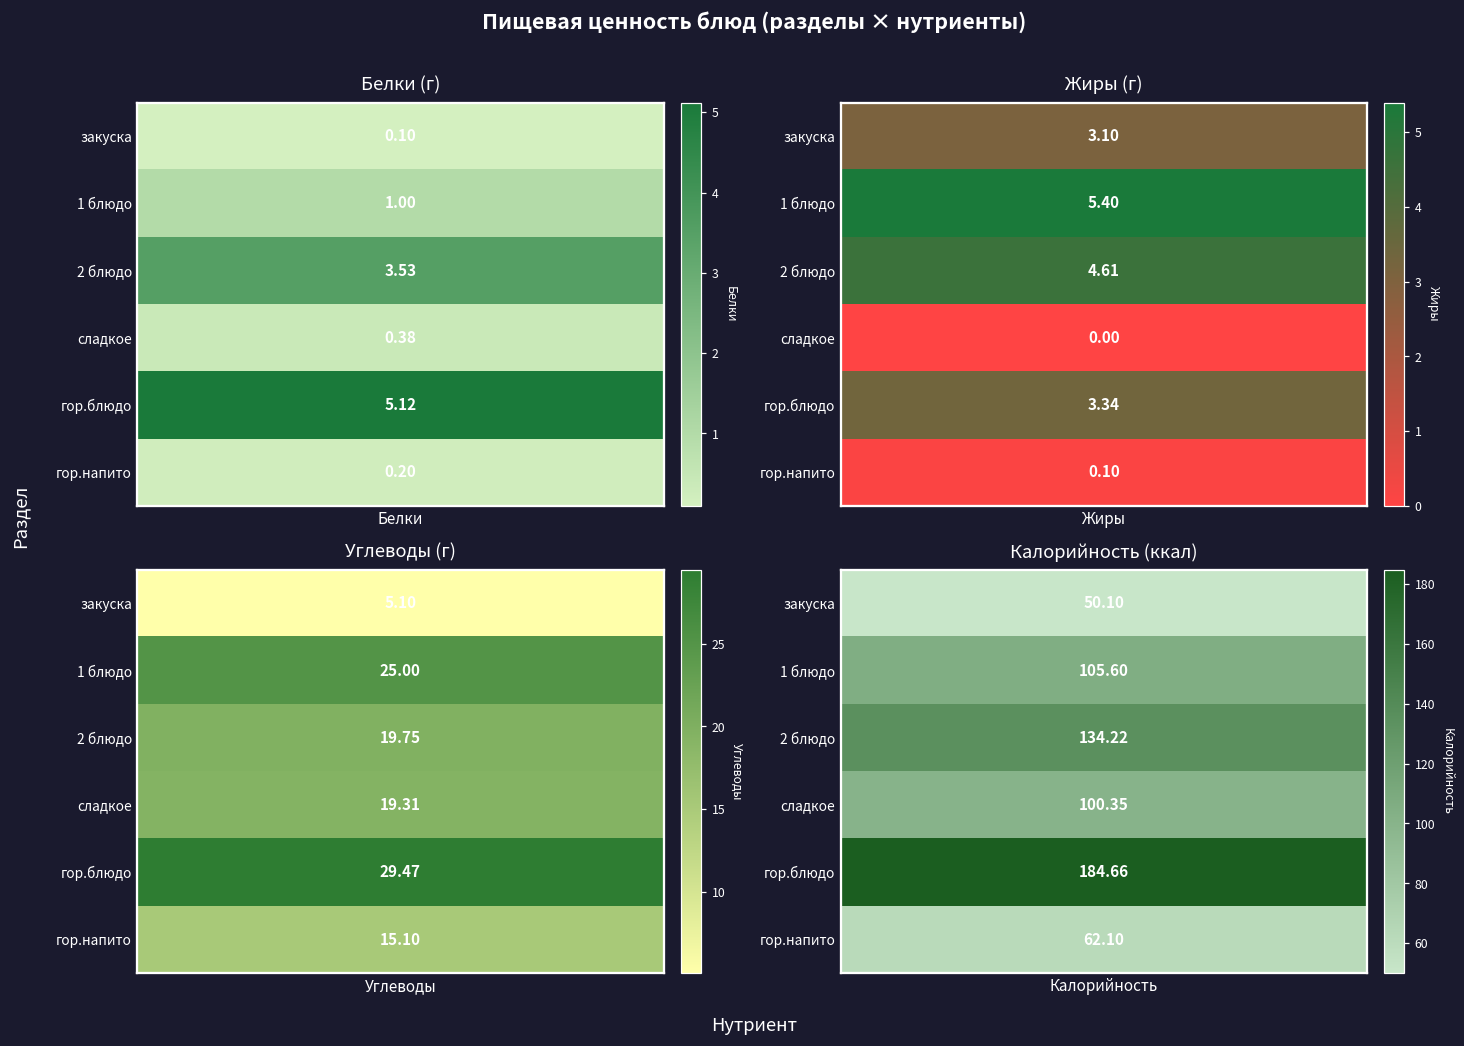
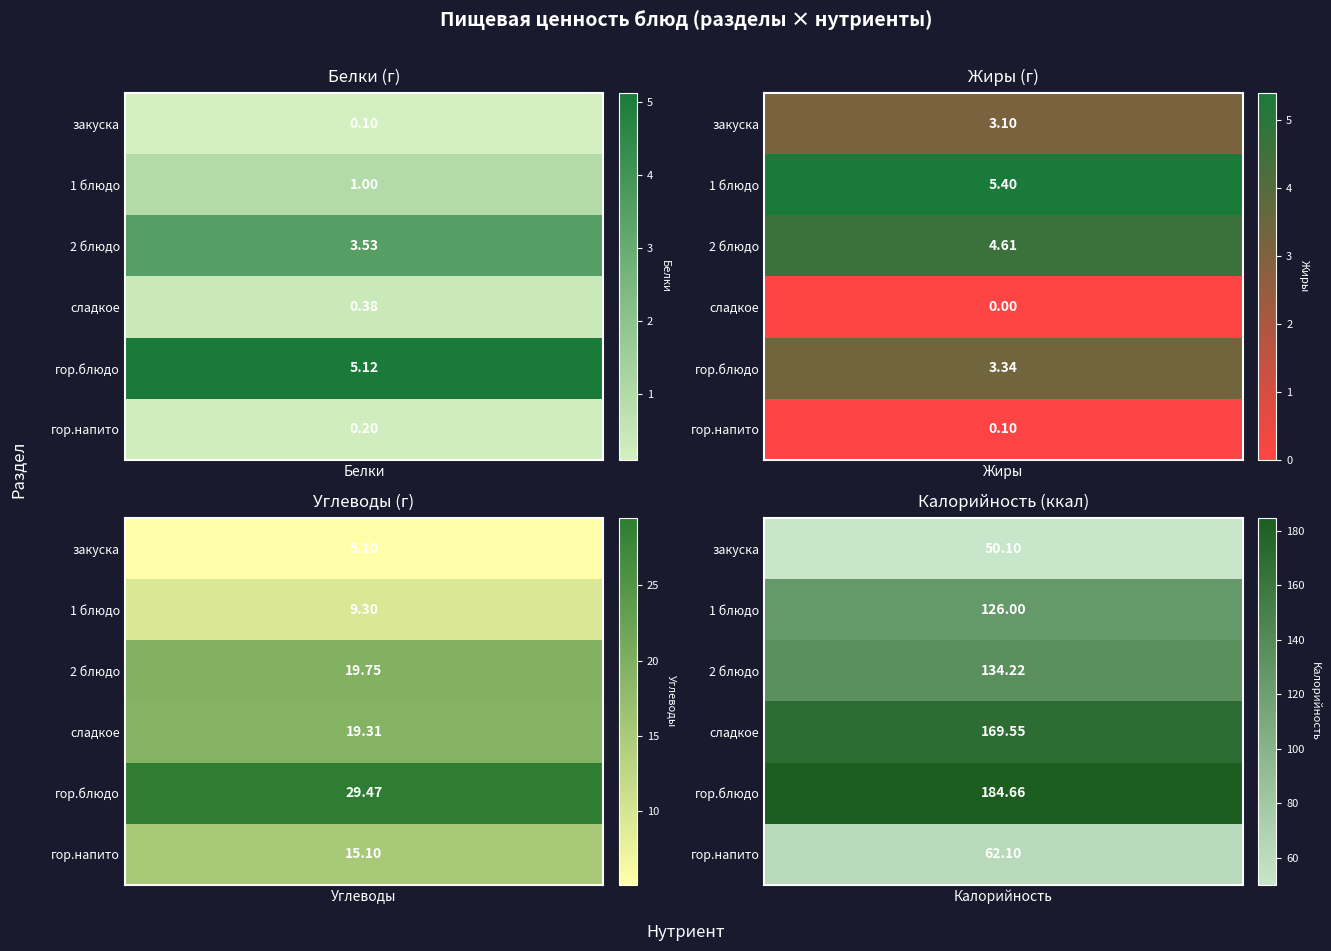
  {
    "Белки (г)": {
      "закуска": {
        "Белки": 0.10
      },
      "1 блюдо": {
        "Белки": 1.00
      },
      "2 блюдо": {
        "Белки": 3.53
      },
      "сладкое": {
        "Белки": 0.38
      },
      "гор.блюдо": {
        "Белки": 5.12
      },
      "гор.напито": {
        "Белки": 0.20
      }
    },
    "Жиры (г)": {
      "закуска": {
        "Жиры": 3.10
      },
      "1 блюдо": {
        "Жиры": 5.40
      },
      "2 блюдо": {
        "Жиры": 4.61
      },
      "сладкое": {
        "Жиры": 0.00
      },
      "гор.блюдо": {
        "Жиры": 3.34
      },
      "гор.напито": {
        "Жиры": 0.10
      }
    },
    "Углеводы (г)": {
      "закуска": {
        "Углеводы": 5.10
      },
      "1 блюдо": {
-       "Углеводы": 25.00
+       "Углеводы": 9.30
      },
      "2 блюдо": {
        "Углеводы": 19.75
      },
      "сладкое": {
        "Углеводы": 19.31
      },
      "гор.блюдо": {
        "Углеводы": 29.47
      },
      "гор.напито": {
        "Углеводы": 15.10
      }
    },
    "Калорийность (ккал)": {
      "закуска": {
        "Калорийность": 50.10
      },
      "1 блюдо": {
-       "Калорийность": 105.60
+       "Калорийность": 126.00
      },
      "2 блюдо": {
        "Калорийность": 134.22
      },
      "сладкое": {
-       "Калорийность": 100.35
+       "Калорийность": 169.55
      },
      "гор.блюдо": {
        "Калорийность": 184.66
      },
      "гор.напито": {
        "Калорийность": 62.10
      }
    }
  }
